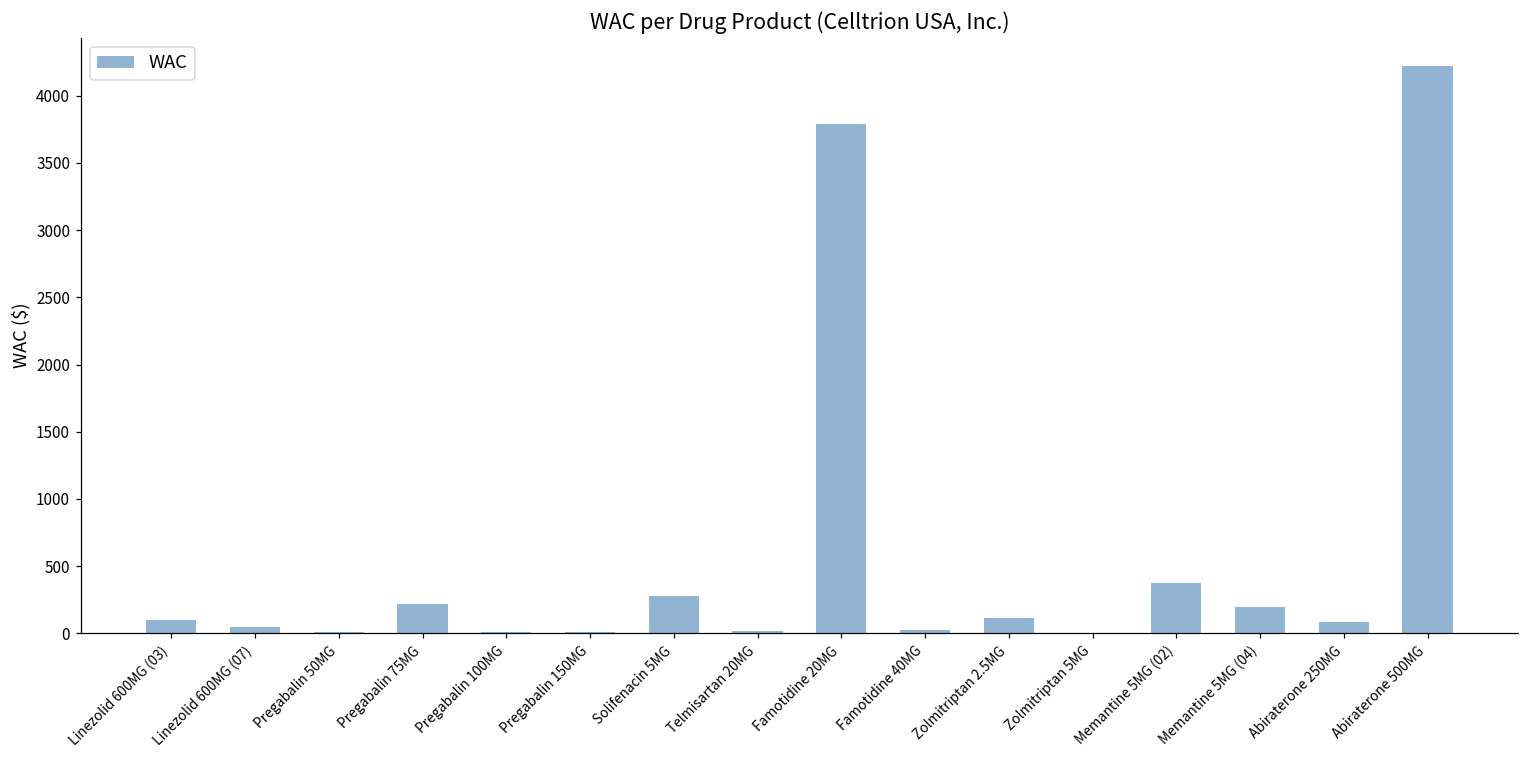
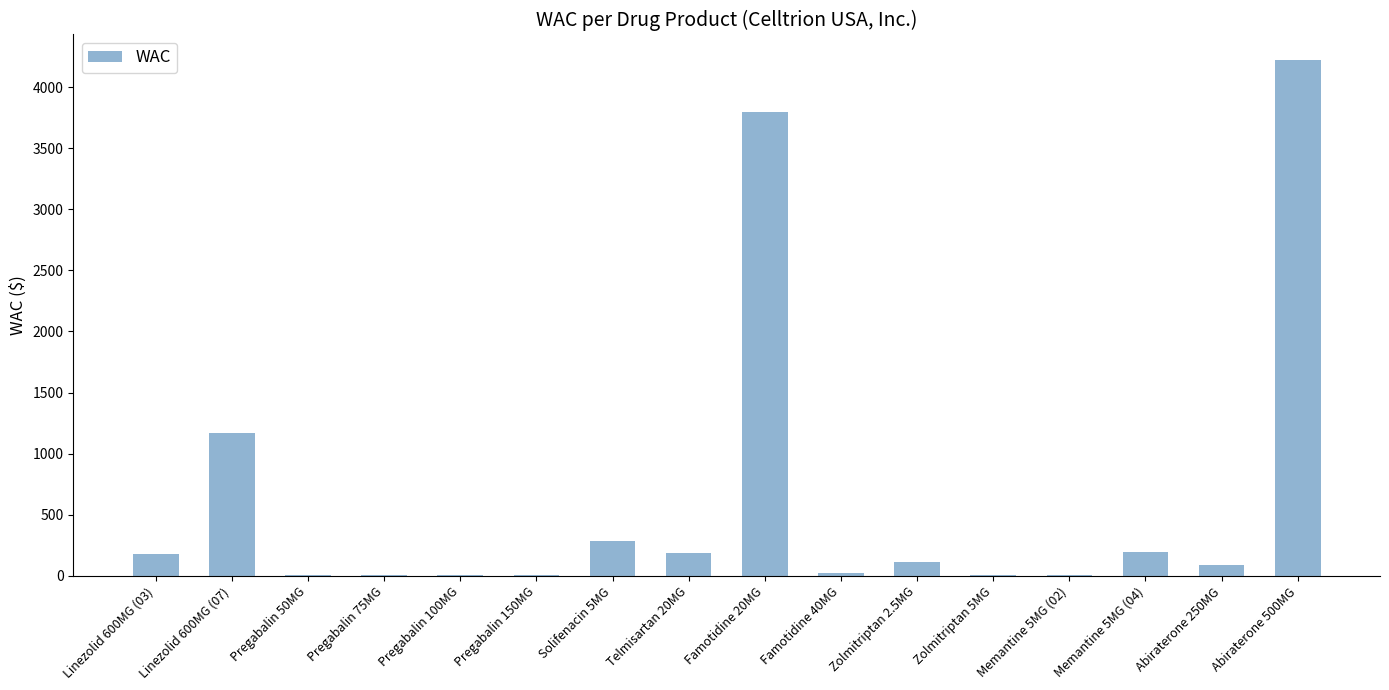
  {
-   "Linezolid 600MG (03)": 100,
-   "Linezolid 600MG (07)": 50,
-   "Pregabalin 75MG": 220,
+   "Linezolid 600MG (03)": 180,
+   "Linezolid 600MG (07)": 1170,
+   "Pregabalin 75MG": 10,
    "Solifenacin 5MG": 280,
-   "Telmisartan 20MG": 20,
+   "Telmisartan 20MG": 190,
    "Famotidine 20MG": 3790,
    "Famotidine 40MG": 20,
    "Zolmitriptan 2.5MG": 110,
-   "Memantine 5MG (02)": 380,
+   "Memantine 5MG (02)": 10,
    "Memantine 5MG (04)": 190,
    "Abiraterone 250MG": 90,
    "Abiraterone 500MG": 4220
  }
